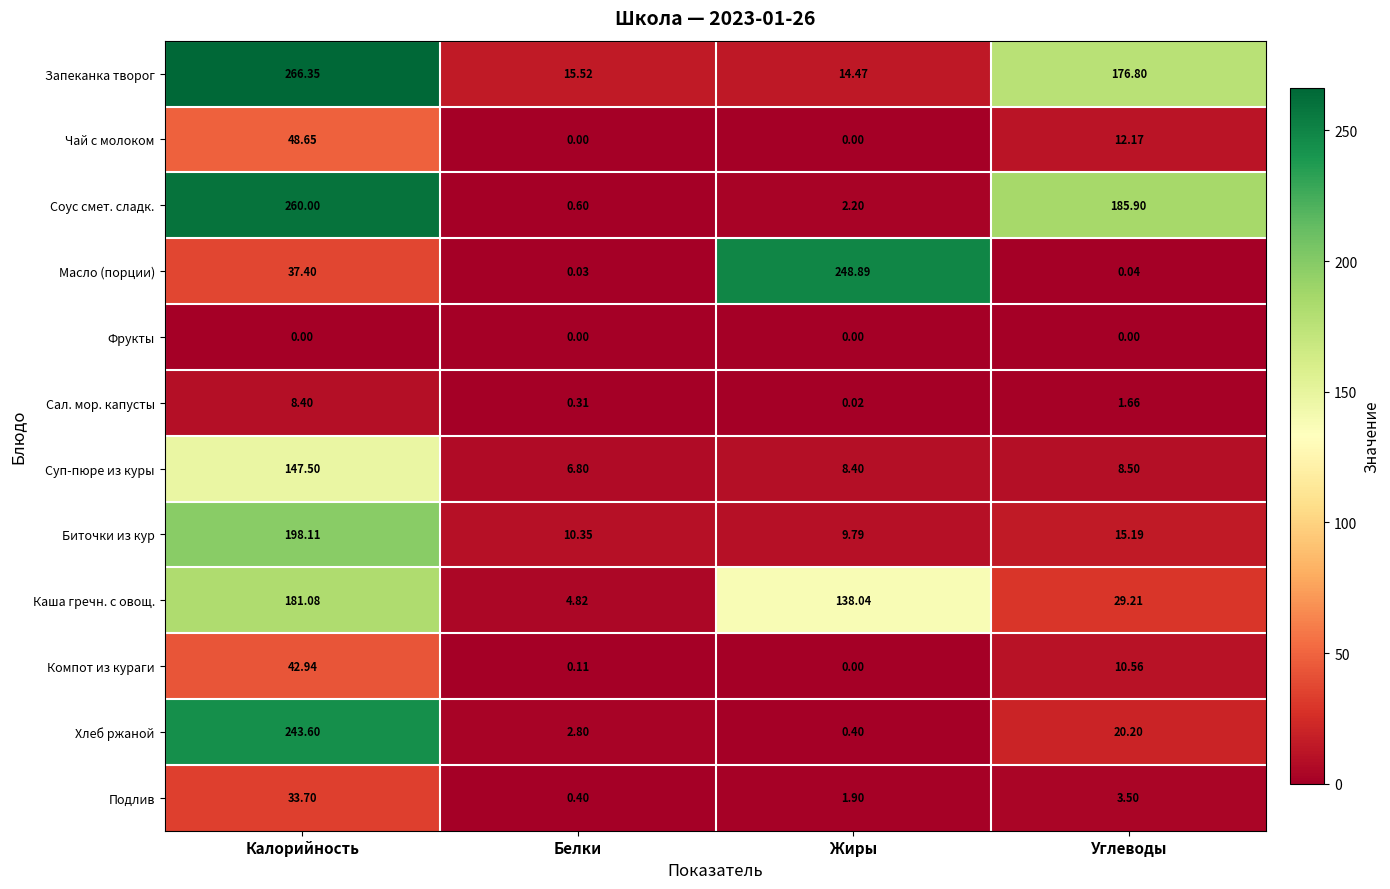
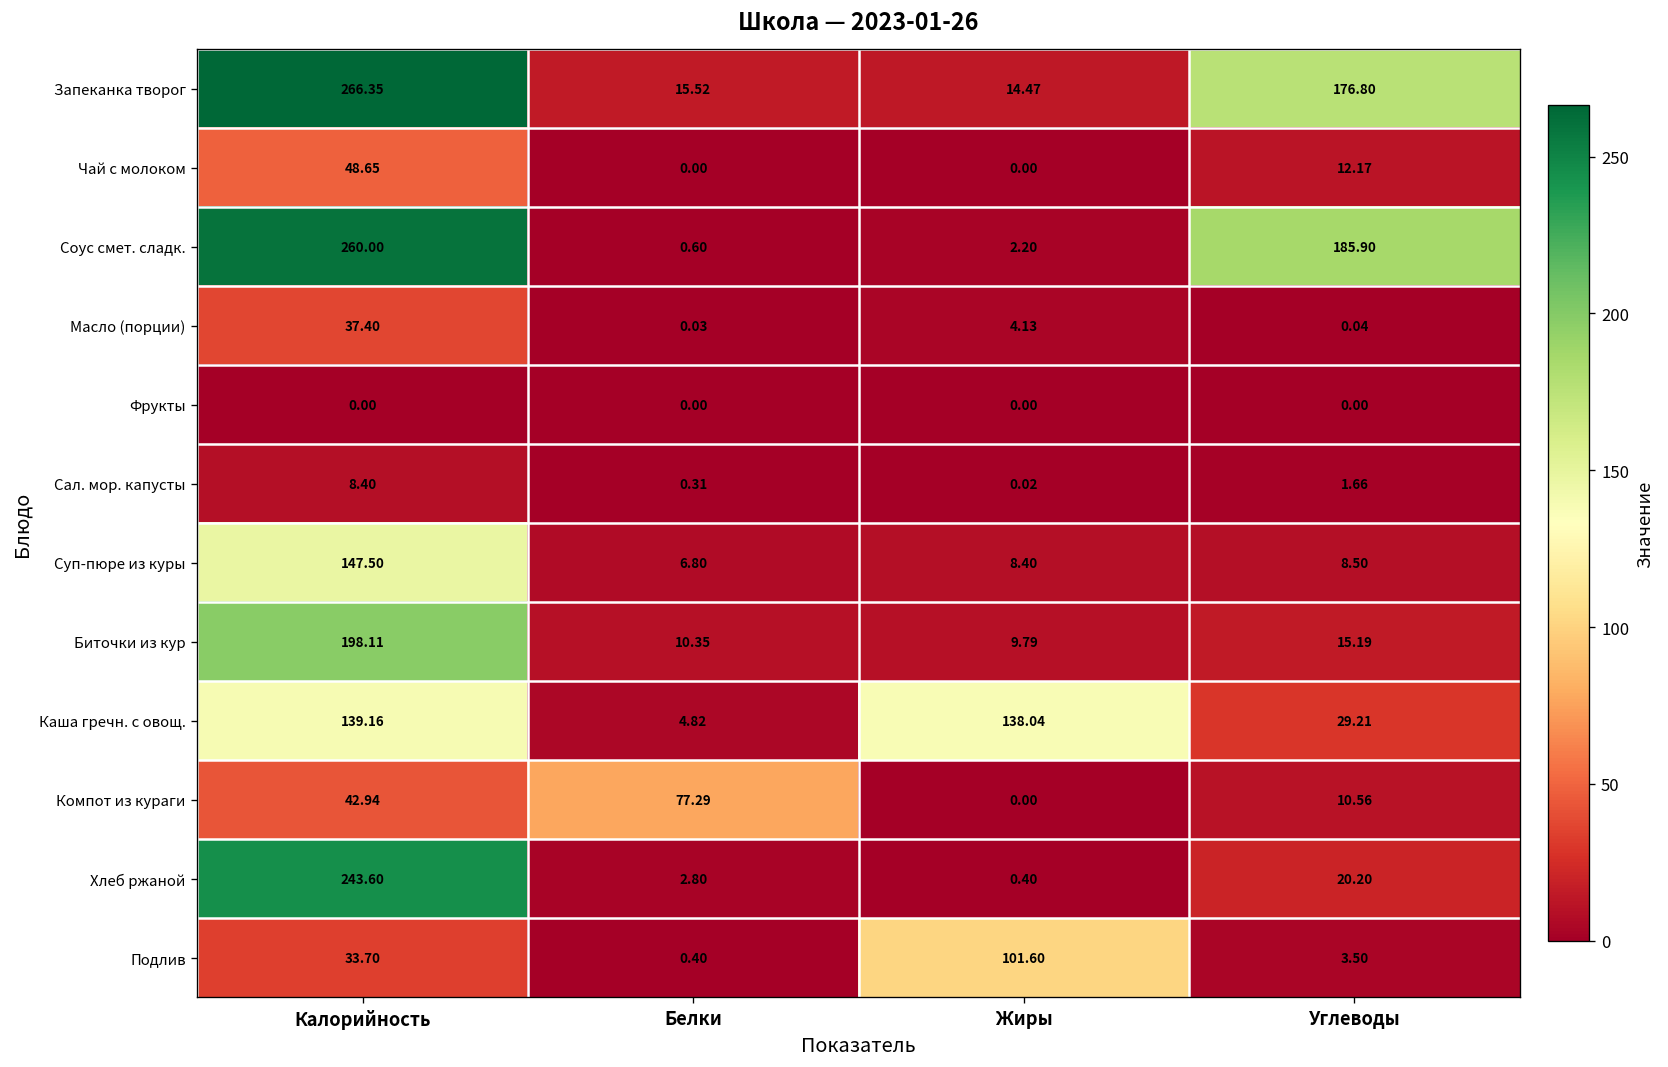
  {
    "Запеканка творог": {
      "Калорийность": 266.35,
      "Белки": 15.52,
      "Жиры": 14.47,
      "Углеводы": 176.80
    },
    "Чай с молоком": {
      "Калорийность": 48.65,
      "Белки": 0.00,
      "Жиры": 0.00,
      "Углеводы": 12.17
    },
    "Соус смет. сладк.": {
      "Калорийность": 260.00,
      "Белки": 0.60,
      "Жиры": 2.20,
      "Углеводы": 185.90
    },
    "Масло (порции)": {
      "Калорийность": 37.40,
      "Белки": 0.03,
-     "Жиры": 248.89,
+     "Жиры": 4.13,
      "Углеводы": 0.04
    },
    "Фрукты": {
      "Калорийность": 0.00,
      "Белки": 0.00,
      "Жиры": 0.00,
      "Углеводы": 0.00
    },
    "Сал. мор. капусты": {
      "Калорийность": 8.40,
      "Белки": 0.31,
      "Жиры": 0.02,
      "Углеводы": 1.66
    },
    "Суп-пюре из куры": {
      "Калорийность": 147.50,
      "Белки": 6.80,
      "Жиры": 8.40,
      "Углеводы": 8.50
    },
    "Биточки из кур": {
      "Калорийность": 198.11,
      "Белки": 10.35,
      "Жиры": 9.79,
      "Углеводы": 15.19
    },
    "Каша гречн. с овощ.": {
-     "Калорийность": 181.08,
+     "Калорийность": 139.16,
      "Белки": 4.82,
      "Жиры": 138.04,
      "Углеводы": 29.21
    },
    "Компот из кураги": {
      "Калорийность": 42.94,
-     "Белки": 0.11,
+     "Белки": 77.29,
      "Жиры": 0.00,
      "Углеводы": 10.56
    },
    "Хлеб ржаной": {
      "Калорийность": 243.60,
      "Белки": 2.80,
      "Жиры": 0.40,
      "Углеводы": 20.20
    },
    "Подлив": {
      "Калорийность": 33.70,
      "Белки": 0.40,
-     "Жиры": 1.90,
+     "Жиры": 101.60,
      "Углеводы": 3.50
    }
  }
